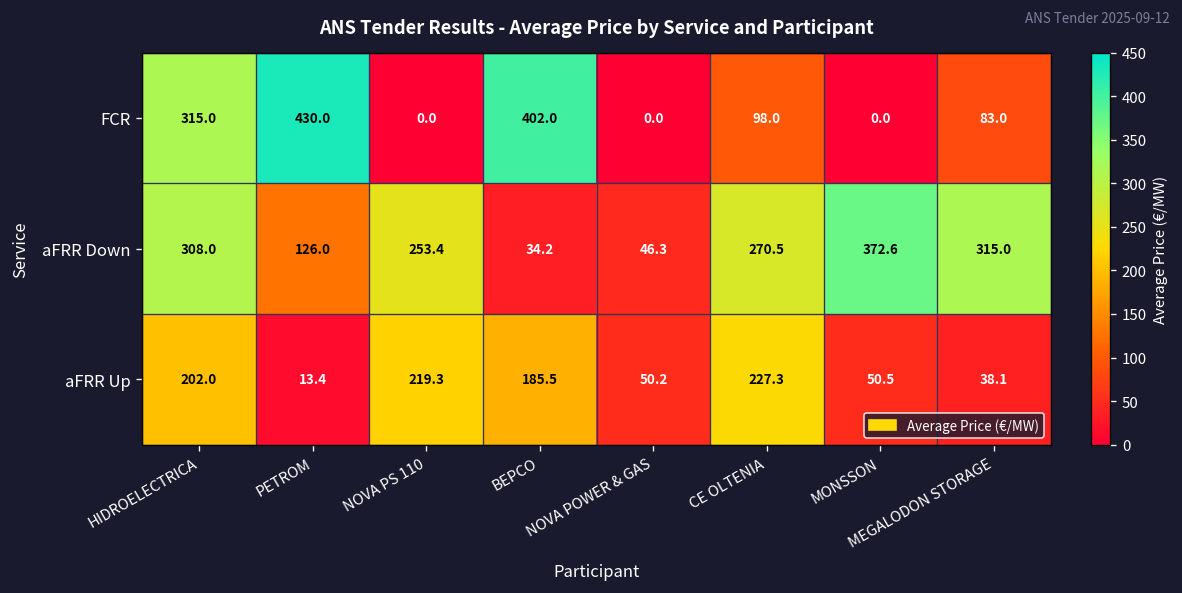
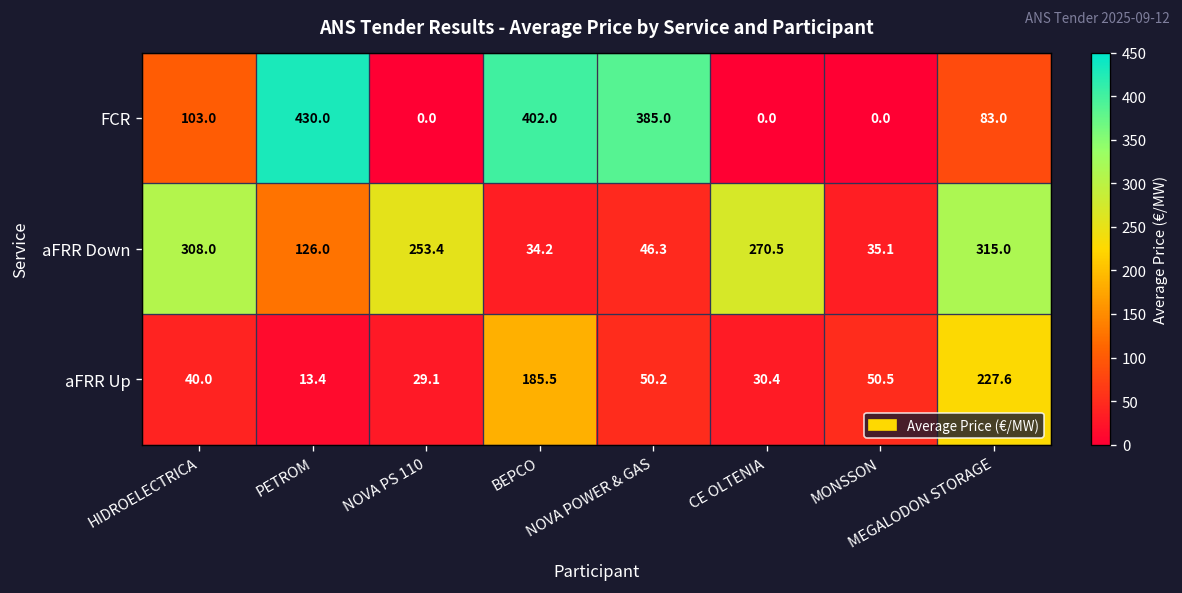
  {
    "FCR": {
-     "HIDROELECTRICA": 315.0,
+     "HIDROELECTRICA": 103.0,
      "PETROM": 430.0,
      "NOVA PS 110": 0.0,
      "BEPCO": 402.0,
-     "NOVA POWER & GAS": 0.0,
-     "CE OLTENIA": 98.0,
+     "NOVA POWER & GAS": 385.0,
+     "CE OLTENIA": 0.0,
      "MONSSON": 0.0,
      "MEGALODON STORAGE": 83.0
    },
    "aFRR Down": {
      "HIDROELECTRICA": 308.0,
      "PETROM": 126.0,
      "NOVA PS 110": 253.4,
      "BEPCO": 34.2,
      "NOVA POWER & GAS": 46.3,
      "CE OLTENIA": 270.5,
-     "MONSSON": 372.6,
+     "MONSSON": 35.1,
      "MEGALODON STORAGE": 315.0
    },
    "aFRR Up": {
-     "HIDROELECTRICA": 202.0,
+     "HIDROELECTRICA": 40.0,
      "PETROM": 13.4,
-     "NOVA PS 110": 219.3,
+     "NOVA PS 110": 29.1,
      "BEPCO": 185.5,
      "NOVA POWER & GAS": 50.2,
-     "CE OLTENIA": 227.3,
+     "CE OLTENIA": 30.4,
      "MONSSON": 50.5,
-     "MEGALODON STORAGE": 38.1
+     "MEGALODON STORAGE": 227.6
    }
  }
